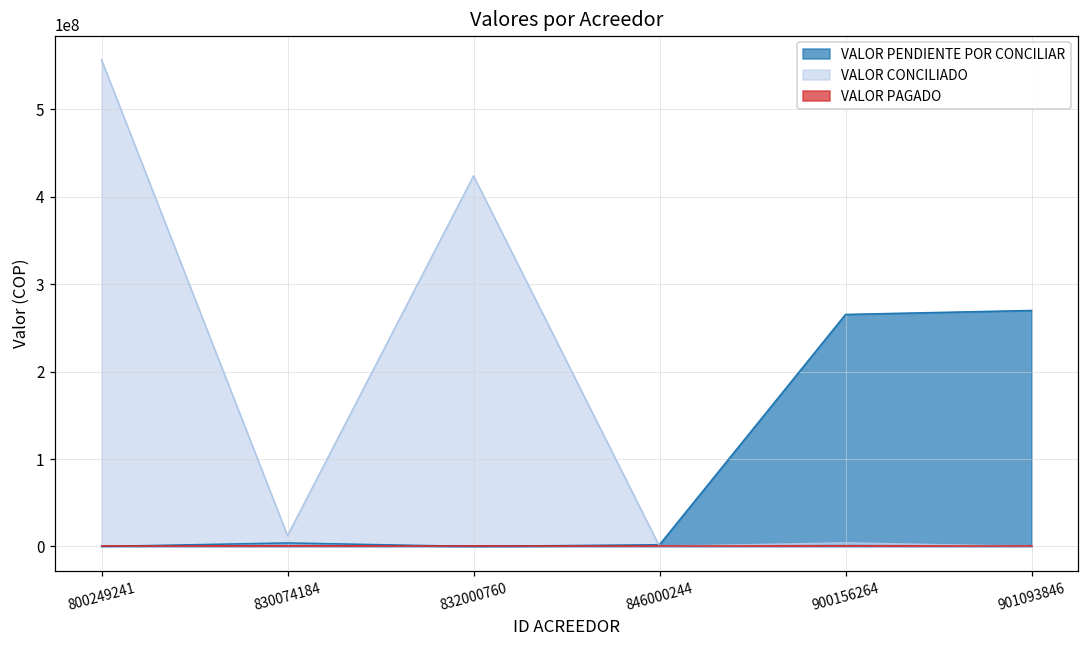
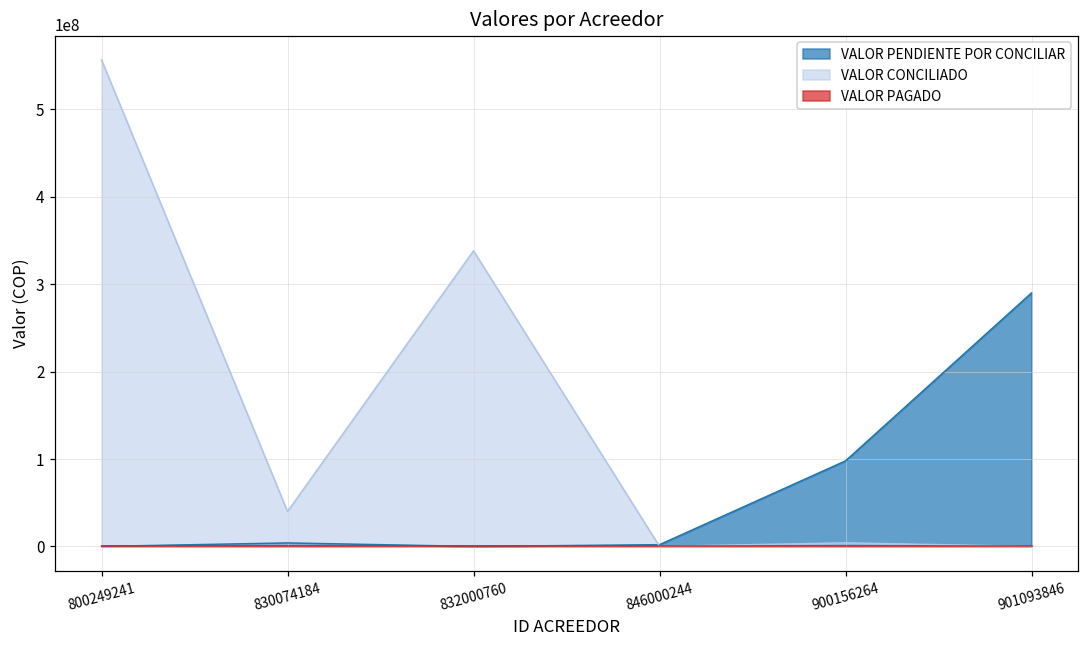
  {
    "VALOR PENDIENTE POR CONCILIAR": {
      "830074184": 0,
-     "900156264": 270000000,
-     "901093846": 270000000
+     "900156264": 100000000,
+     "901093846": 290000000
    },
    "VALOR CONCILIADO": {
      "800249241": 560000000,
-     "830074184": 10000000,
-     "832000760": 420000000,
+     "830074184": 40000000,
+     "832000760": 340000000,
      "900156264": 0
    },
    "VALOR PAGADO": {
      "830074184": 0,
      "900156264": 0
    }
  }
